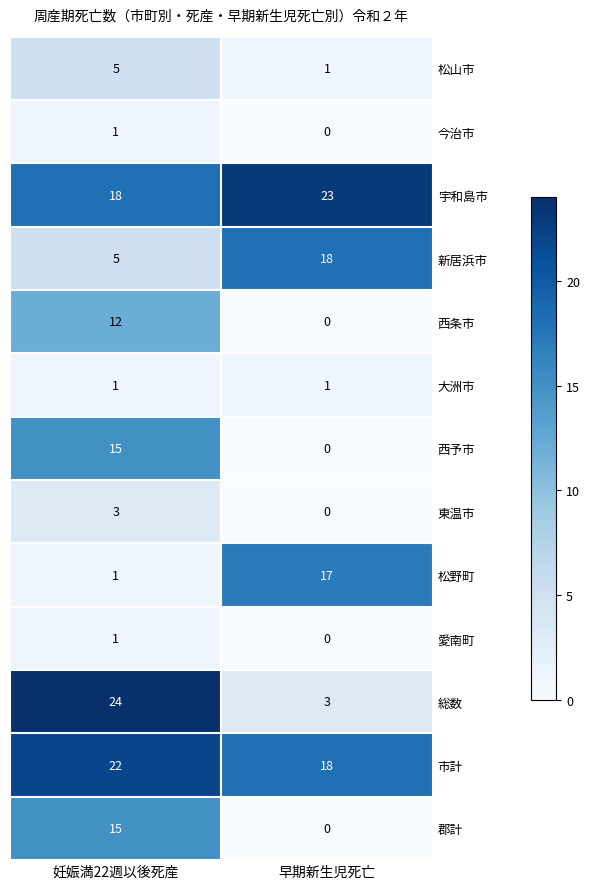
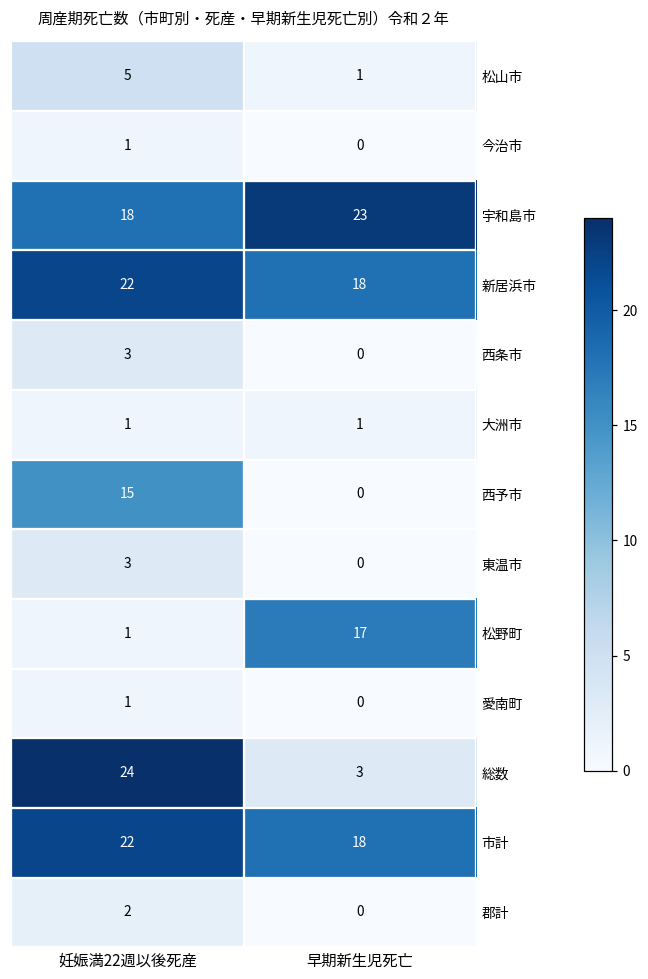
  {
    "松山市": {
      "妊娠満22週以後死産": 5,
      "早期新生児死亡": 1
    },
    "今治市": {
      "妊娠満22週以後死産": 1,
      "早期新生児死亡": 0
    },
    "宇和島市": {
      "妊娠満22週以後死産": 18,
      "早期新生児死亡": 23
    },
    "新居浜市": {
-     "妊娠満22週以後死産": 5,
+     "妊娠満22週以後死産": 22,
      "早期新生児死亡": 18
    },
    "西条市": {
-     "妊娠満22週以後死産": 12,
+     "妊娠満22週以後死産": 3,
      "早期新生児死亡": 0
    },
    "大洲市": {
      "妊娠満22週以後死産": 1,
      "早期新生児死亡": 1
    },
    "西予市": {
      "妊娠満22週以後死産": 15,
      "早期新生児死亡": 0
    },
    "東温市": {
      "妊娠満22週以後死産": 3,
      "早期新生児死亡": 0
    },
    "松野町": {
      "妊娠満22週以後死産": 1,
      "早期新生児死亡": 17
    },
    "愛南町": {
      "妊娠満22週以後死産": 1,
      "早期新生児死亡": 0
    },
    "総数": {
      "妊娠満22週以後死産": 24,
      "早期新生児死亡": 3
    },
    "市計": {
      "妊娠満22週以後死産": 22,
      "早期新生児死亡": 18
    },
    "郡計": {
-     "妊娠満22週以後死産": 15,
+     "妊娠満22週以後死産": 2,
      "早期新生児死亡": 0
    }
  }
